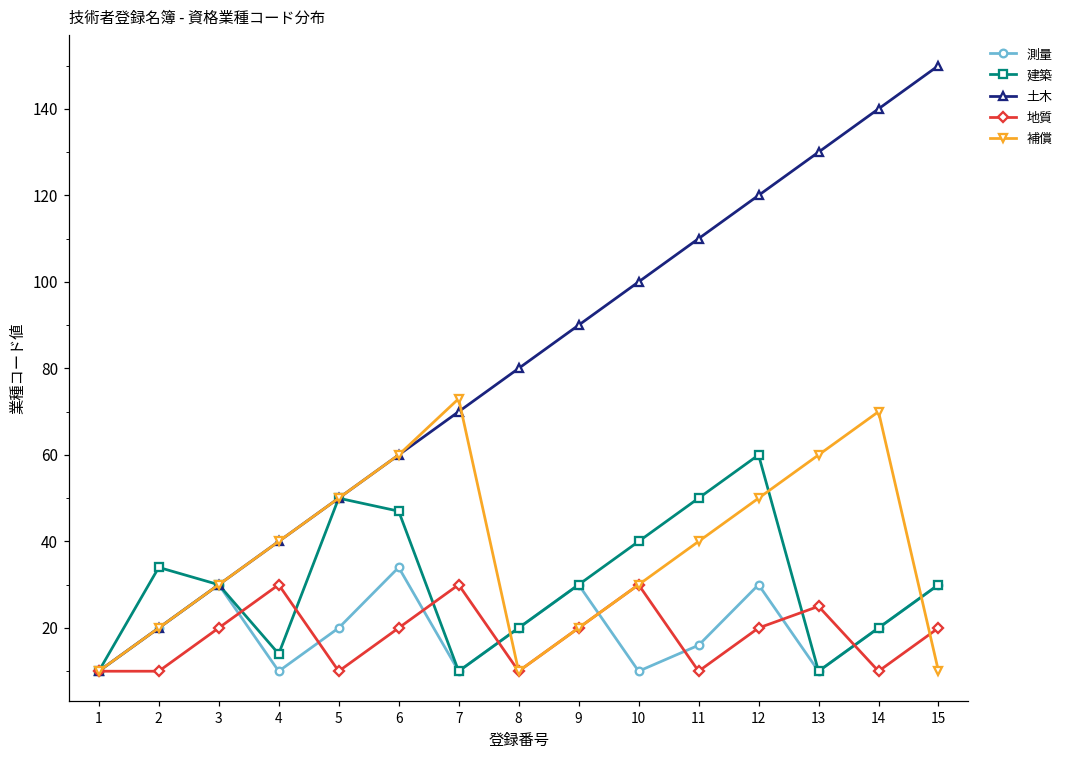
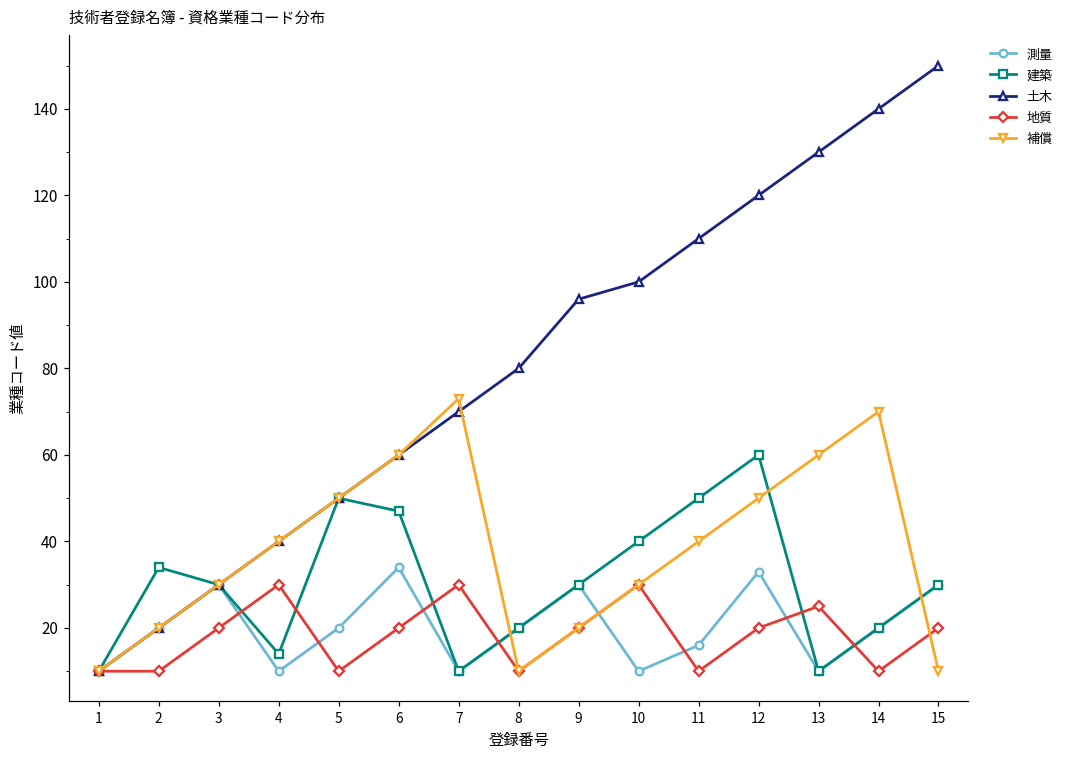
  {
    "測量": {
      "4": 10,
      "5": 20,
      "6": 34,
      "10": 10,
      "11": 16,
-     "12": 30
+     "12": 33
    },
    "建築": {
      "2": 34,
      "4": 14,
      "6": 47,
      "10": 40,
      "11": 50,
      "12": 60
    },
    "土木": {
      "7": 70,
      "8": 80,
-     "9": 90,
+     "9": 96,
      "10": 100,
      "11": 110,
      "12": 120,
      "13": 130,
      "14": 140,
      "15": 150
    },
    "地質": {
      "2": 10,
      "3": 20,
      "4": 30,
      "5": 10,
      "6": 20,
      "7": 30,
      "11": 10,
      "12": 20,
      "13": 25,
      "14": 10,
      "15": 20
    },
    "補償": {
      "7": 73,
      "11": 40,
      "12": 50,
      "13": 60,
      "14": 70,
      "15": 10
    }
  }
